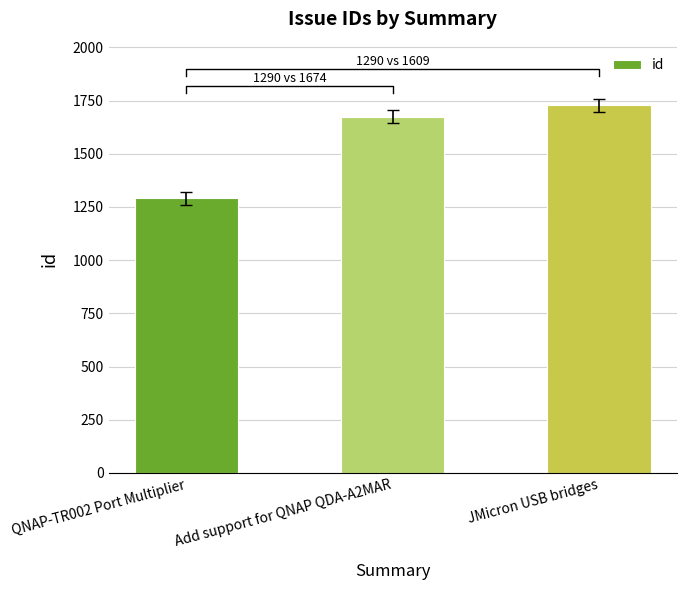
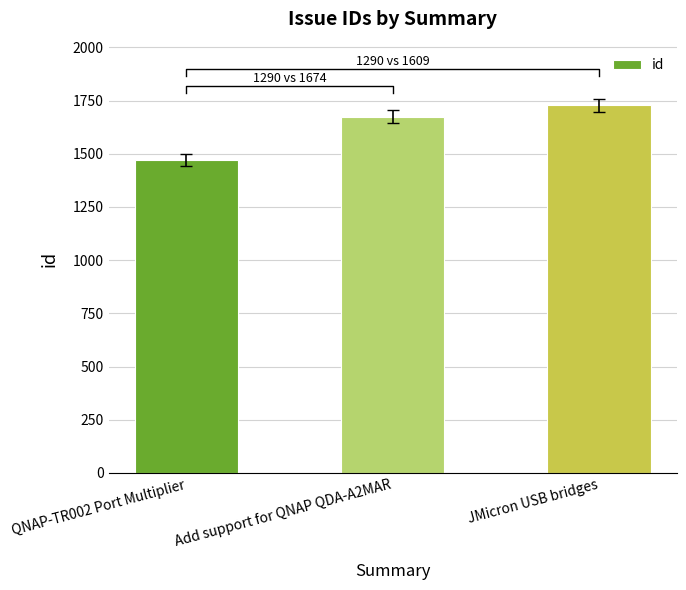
  {
    "id": {
-     "QNAP-TR002 Port Multiplier": 1290,
+     "QNAP-TR002 Port Multiplier": 1470,
      "Add support for QNAP QDA-A2MAR": 1670,
      "JMicron USB bridges": 1730
    }
  }
